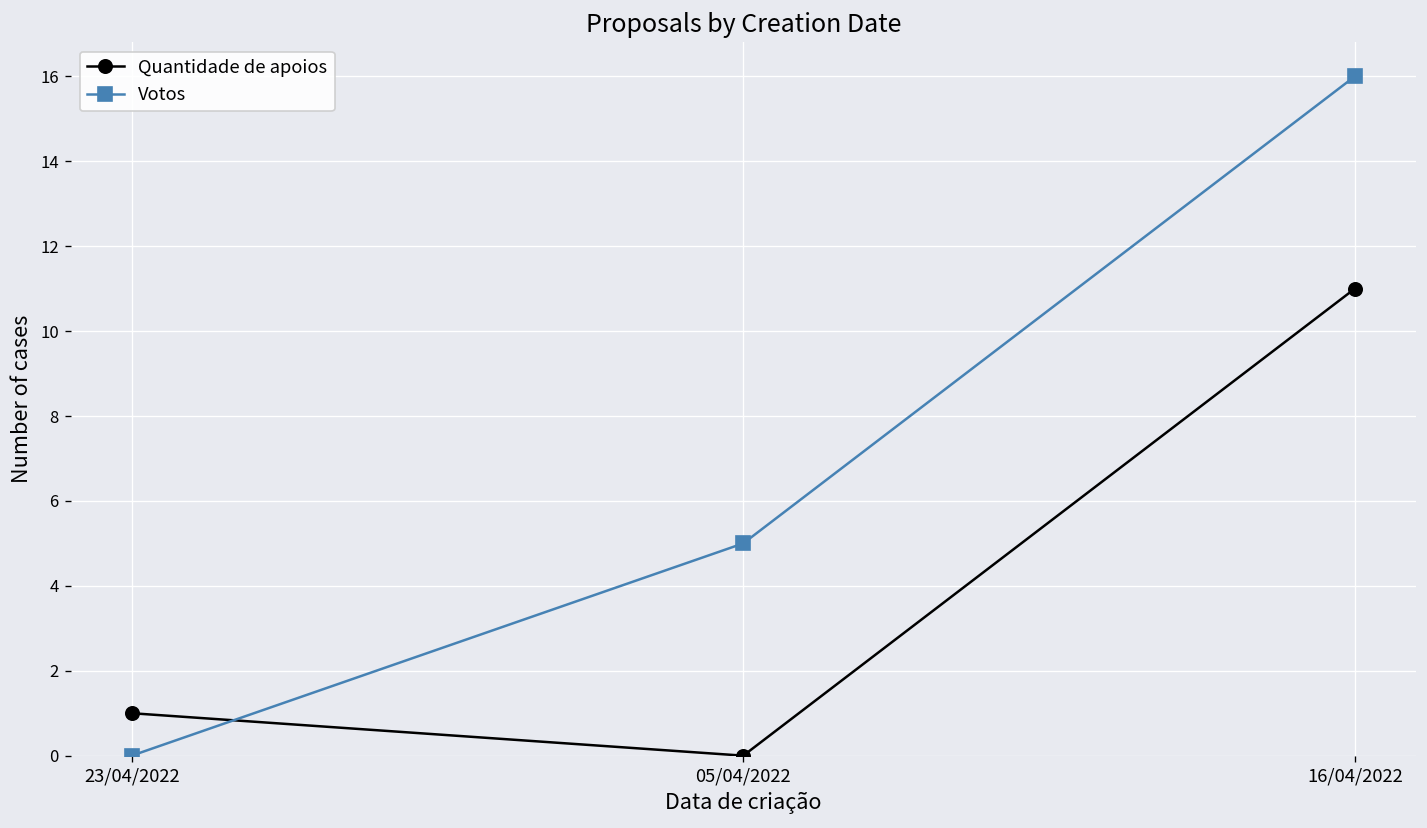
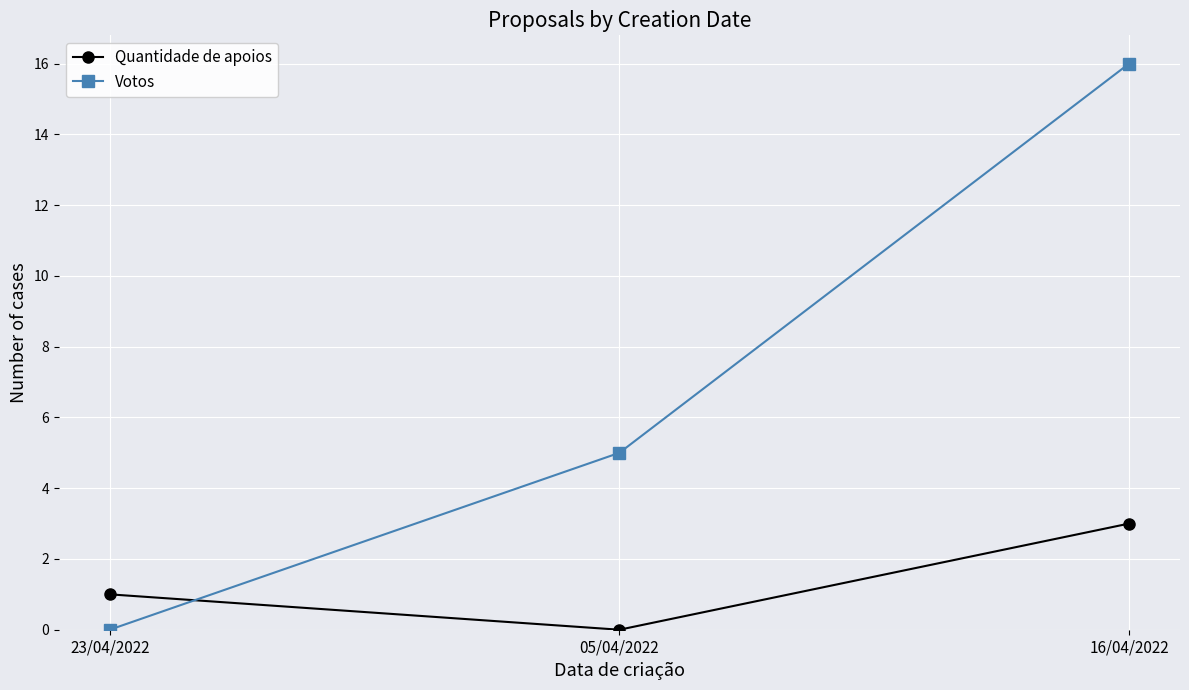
  {
    "Quantidade de apoios": {
      "23/04/2022": 1,
      "05/04/2022": 0,
-     "16/04/2022": 11
+     "16/04/2022": 3
    },
    "Votos": {
      "23/04/2022": 0,
      "05/04/2022": 5,
      "16/04/2022": 16
    }
  }
